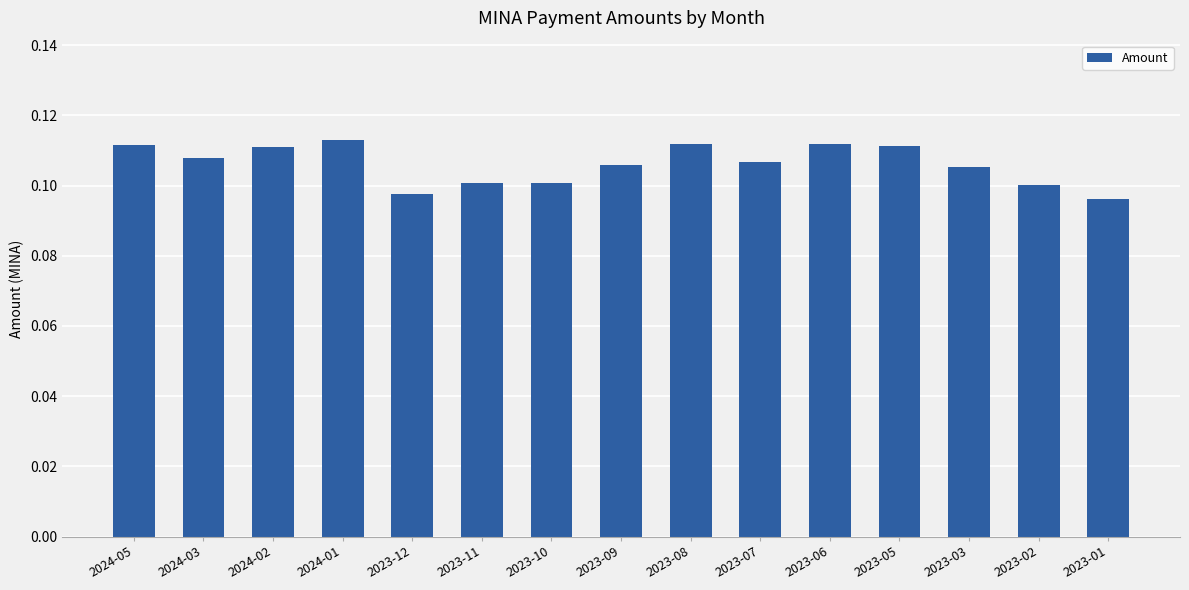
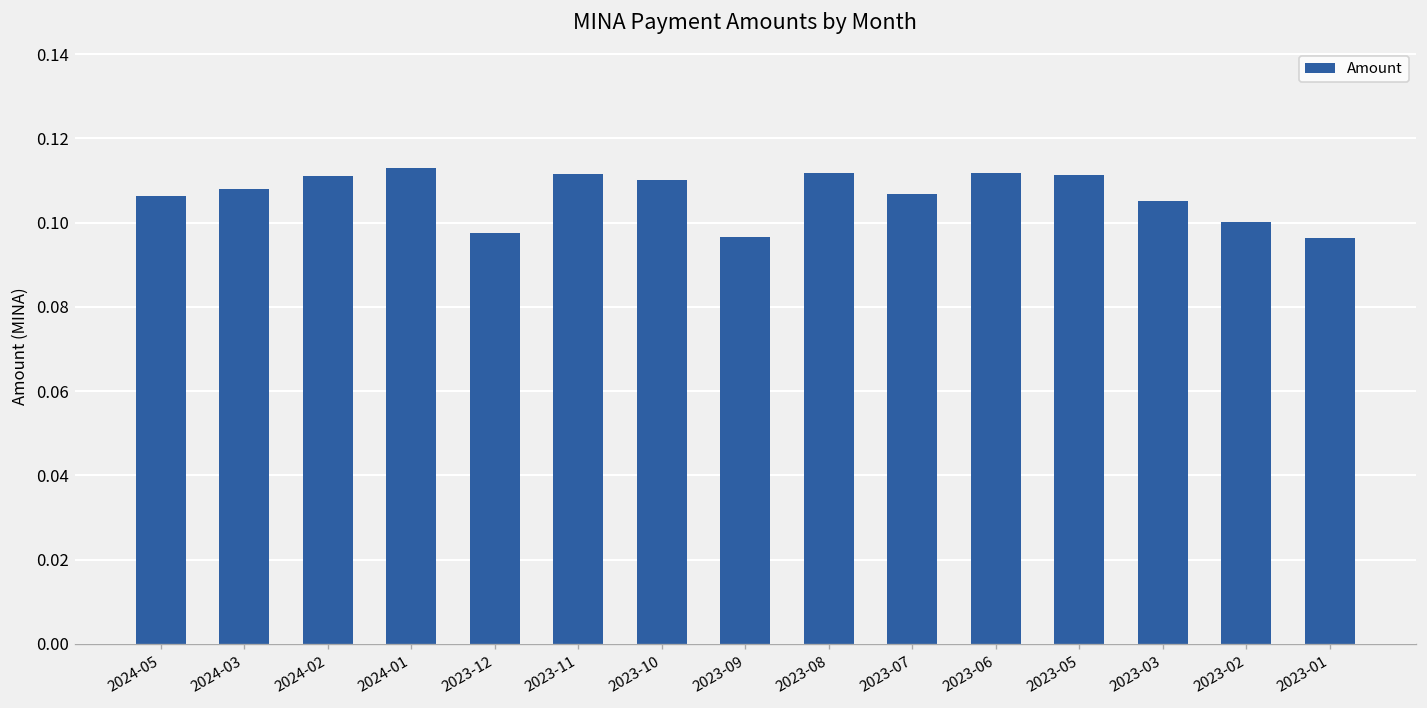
  {
-   "2024-05": 0.112,
+   "2024-05": 0.106,
    "2024-03": 0.108,
    "2024-02": 0.111,
    "2024-01": 0.113,
    "2023-12": 0.098,
-   "2023-11": 0.101,
-   "2023-10": 0.101,
-   "2023-09": 0.106,
+   "2023-11": 0.111,
+   "2023-10": 0.110,
+   "2023-09": 0.097,
    "2023-08": 0.112,
    "2023-07": 0.107,
    "2023-06": 0.112,
    "2023-05": 0.111,
    "2023-03": 0.105,
    "2023-02": 0.100,
    "2023-01": 0.096
  }
